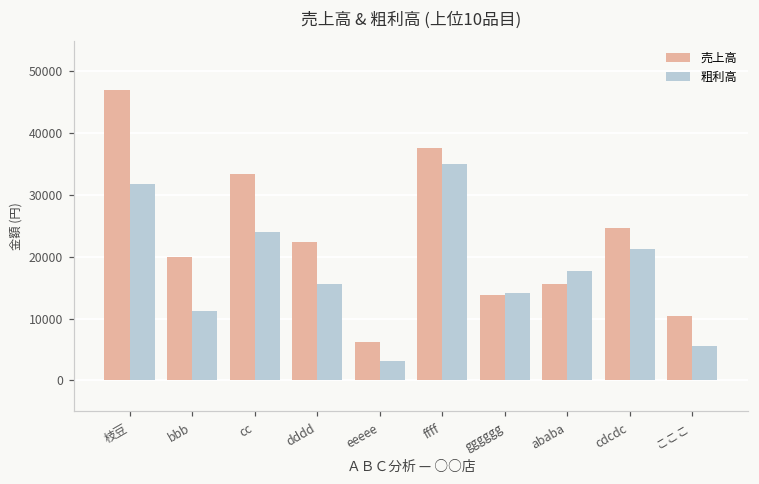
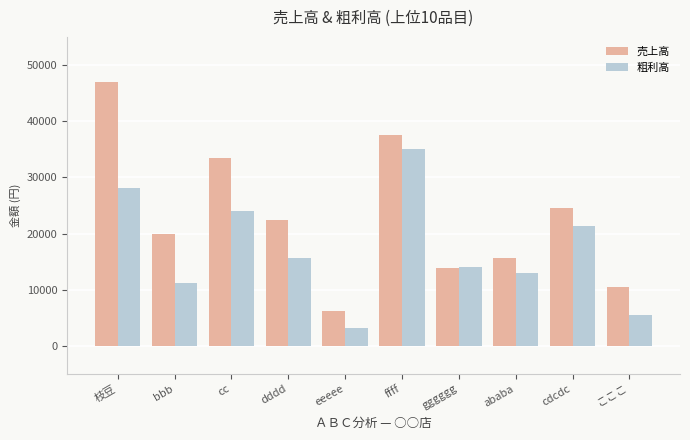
  {
    "売上高": {
      "枝豆": 47000,
      "bbb": 20000,
      "cc": 33000,
      "dddd": 22000,
      "eeeee": 6000,
      "ffff": 38000,
      "gggggg": 14000,
      "ababa": 16000,
      "cdcdc": 25000,
      "こここ": 11000
    },
    "粗利高": {
-     "枝豆": 32000,
+     "枝豆": 28000,
      "bbb": 11000,
      "cc": 24000,
      "dddd": 16000,
      "eeeee": 3000,
      "ffff": 35000,
      "gggggg": 14000,
-     "ababa": 18000,
+     "ababa": 13000,
      "cdcdc": 21000,
      "こここ": 6000
    }
  }
